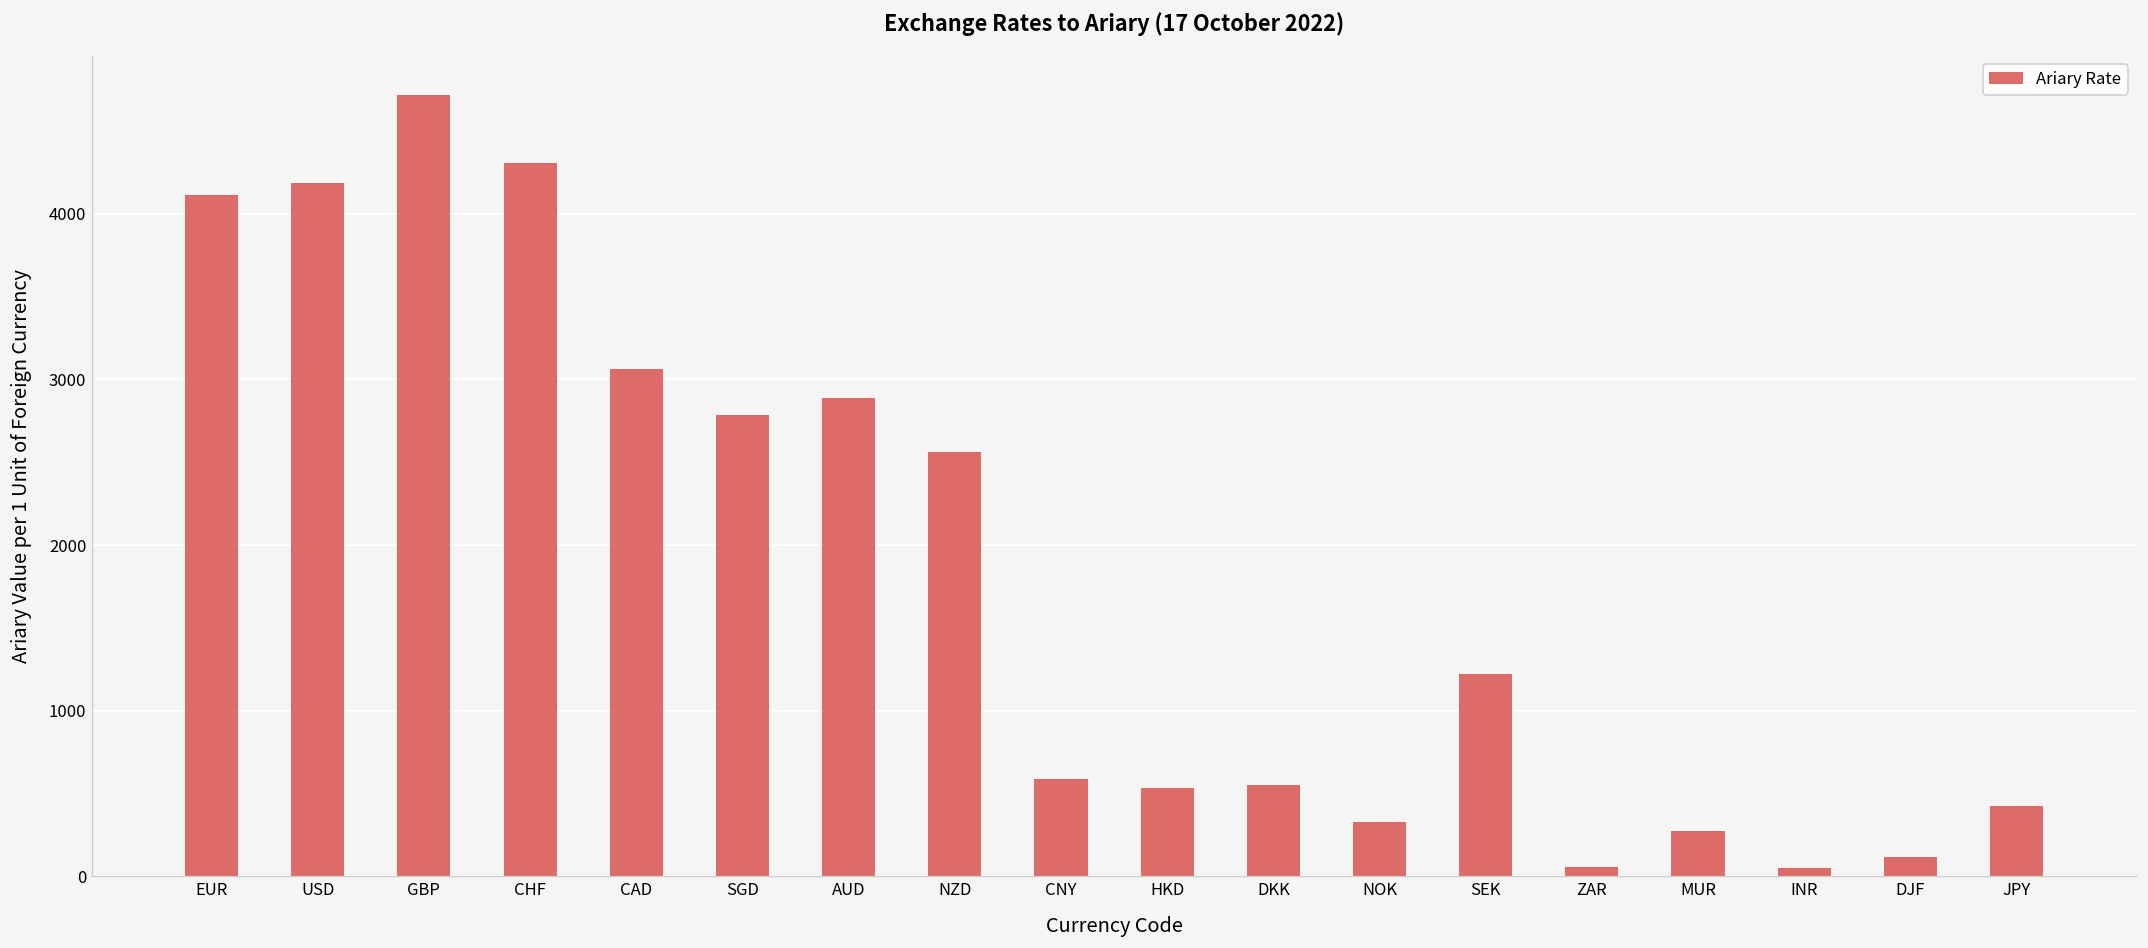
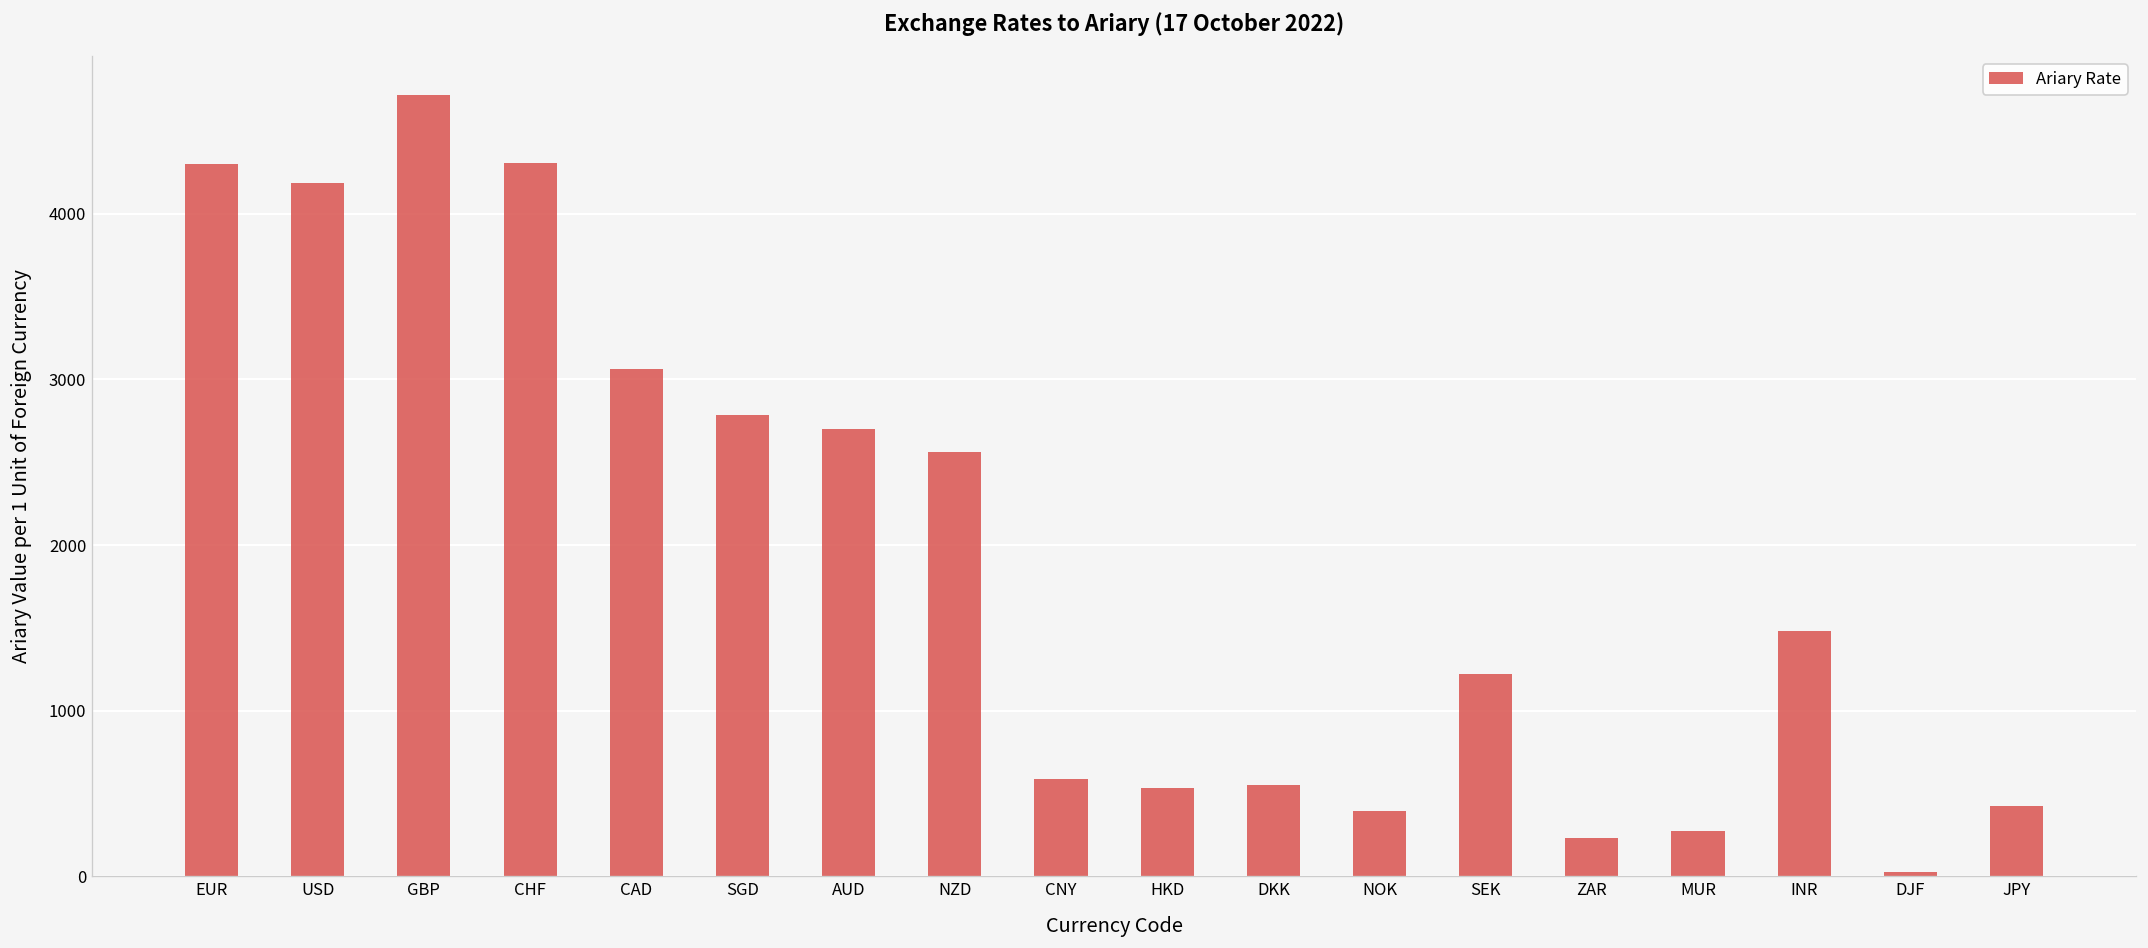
  {
-   "EUR": 4110,
+   "EUR": 4300,
    "USD": 4190,
    "GBP": 4720,
    "CHF": 4310,
    "CAD": 3060,
    "SGD": 2790,
-   "AUD": 2890,
+   "AUD": 2700,
    "NZD": 2560,
    "CNY": 590,
    "HKD": 530,
    "DKK": 550,
-   "NOK": 330,
+   "NOK": 390,
    "SEK": 1220,
-   "ZAR": 50,
+   "ZAR": 230,
    "MUR": 280,
-   "INR": 50,
-   "DJF": 120,
+   "INR": 1480,
+   "DJF": 20,
    "JPY": 420
  }
